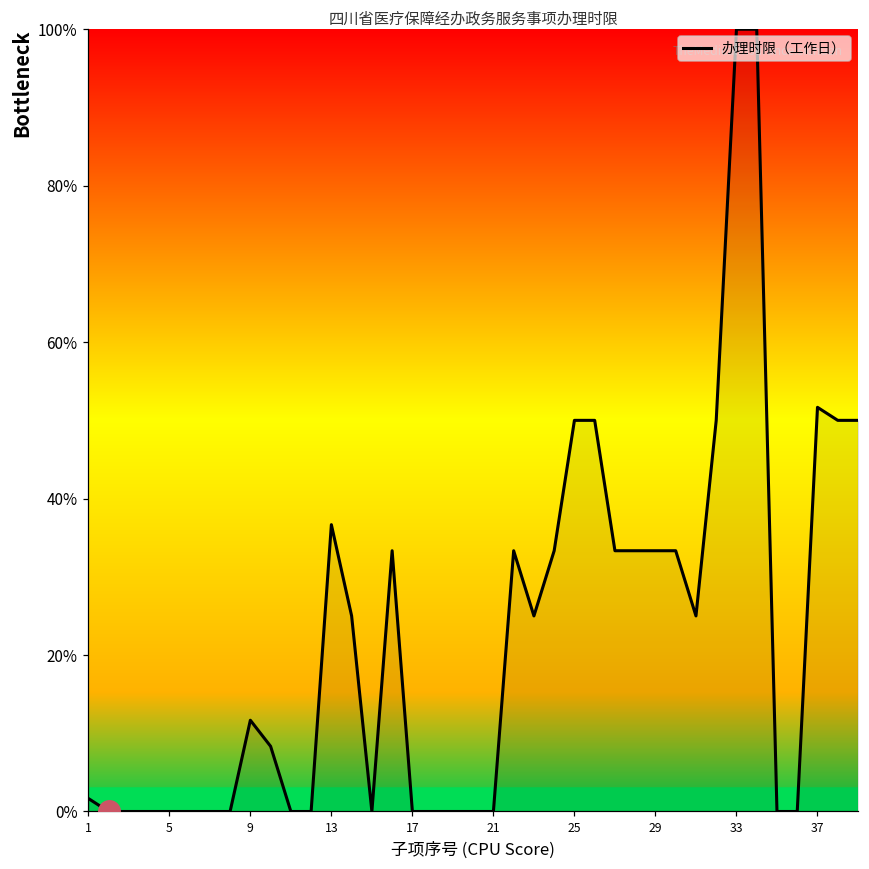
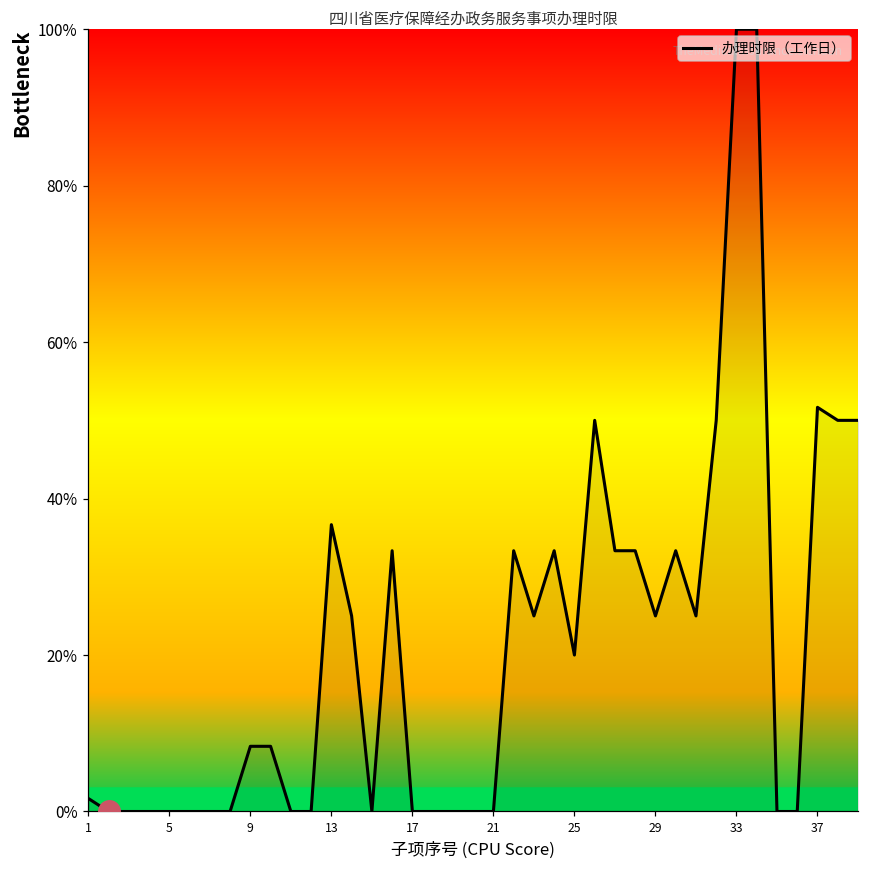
  {
    "办理时限（工作日）": {
-     "9": "12%",
+     "9": "8%",
      "13": "37%",
-     "25": "50%",
-     "29": "33%",
+     "25": "20%",
+     "29": "25%",
      "33": "100%",
      "37": "52%"
    }
  }
